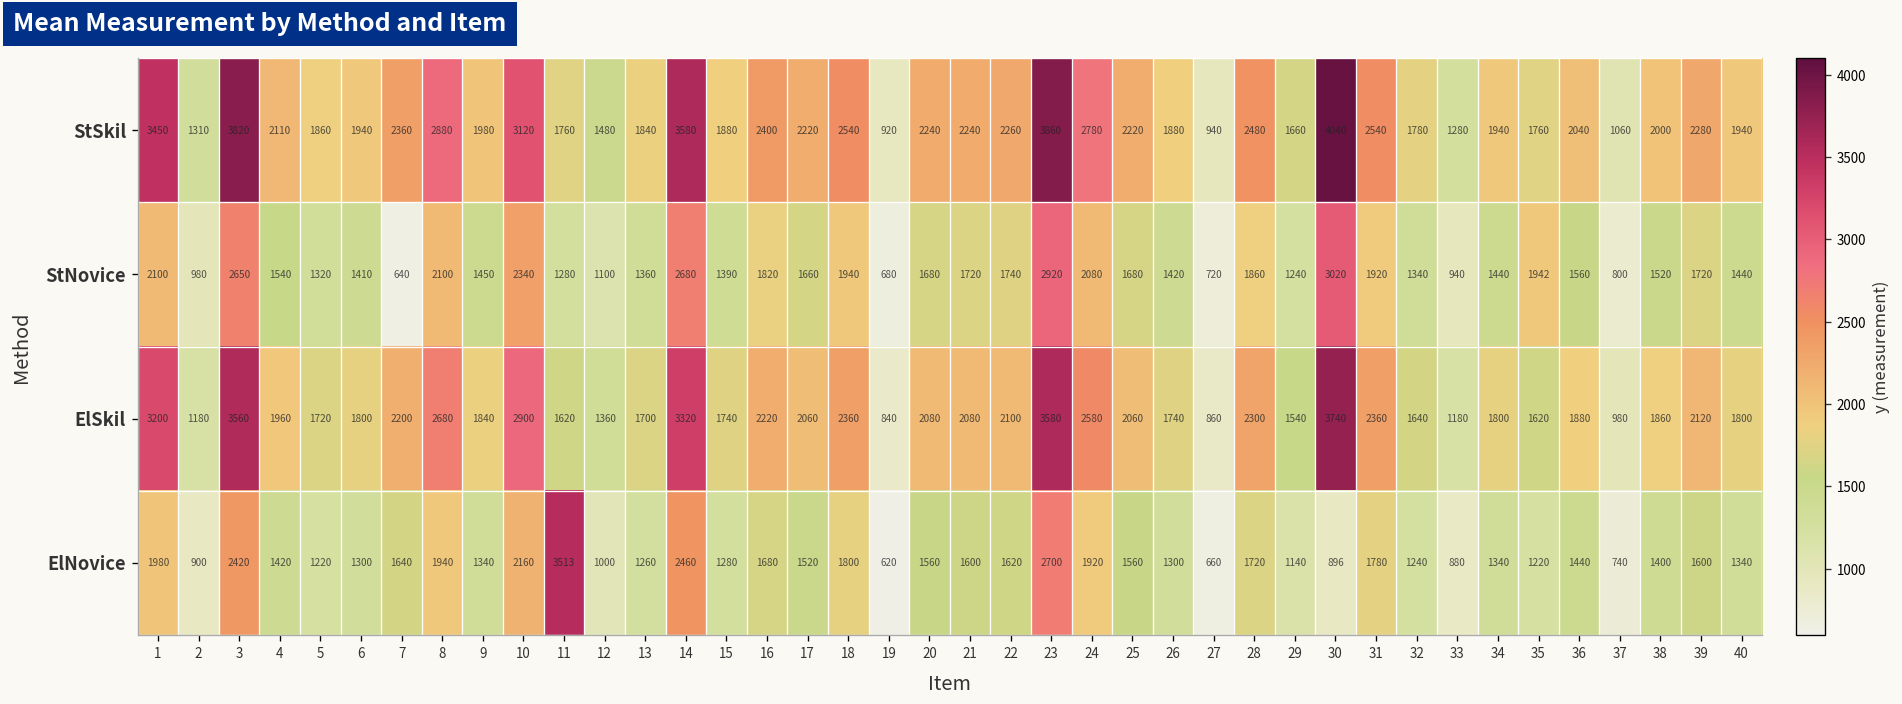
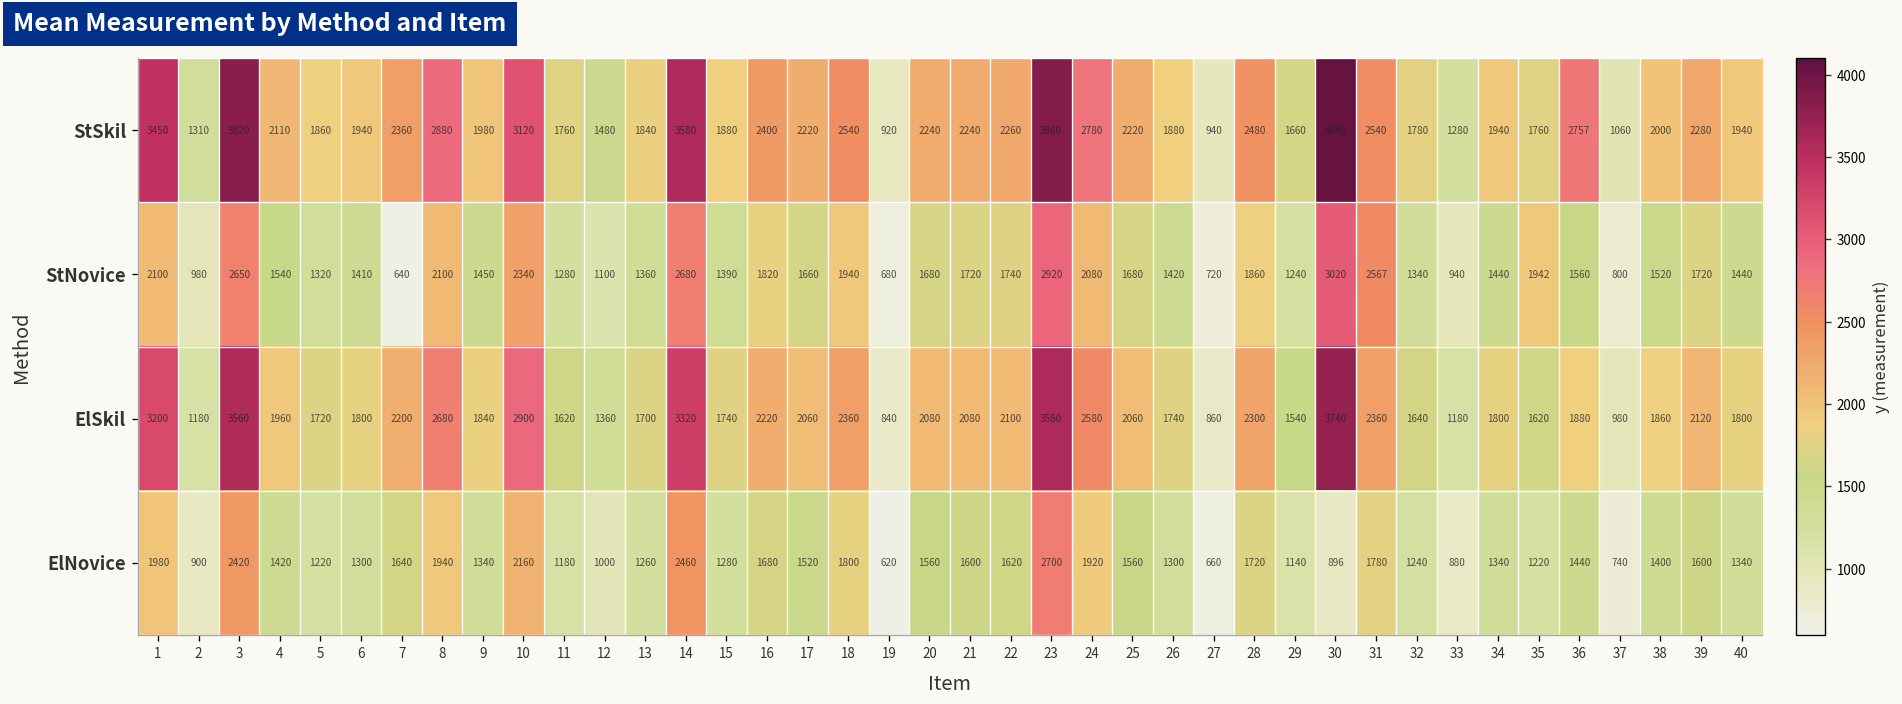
  {
    "StSkil": {
      "1": 3450,
      "2": 1310,
      "3": 3820,
      "4": 2110,
      "5": 1860,
      "6": 1940,
      "7": 2360,
      "8": 2880,
      "9": 1980,
      "10": 3120,
      "11": 1760,
      "12": 1480,
      "13": 1840,
      "14": 3580,
      "15": 1880,
      "16": 2400,
      "17": 2220,
      "18": 2540,
      "19": 920,
      "20": 2240,
      "21": 2240,
      "22": 2260,
      "23": 3860,
      "24": 2780,
      "25": 2220,
      "26": 1880,
      "27": 940,
      "28": 2480,
      "29": 1660,
      "30": 4040,
      "31": 2540,
      "32": 1780,
      "33": 1280,
      "34": 1940,
      "35": 1760,
-     "36": 2040,
+     "36": 2757,
      "37": 1060,
      "38": 2000,
      "39": 2280,
      "40": 1940
    },
    "StNovice": {
      "1": 2100,
      "2": 980,
      "3": 2650,
      "4": 1540,
      "5": 1320,
      "6": 1410,
      "7": 640,
      "8": 2100,
      "9": 1450,
      "10": 2340,
      "11": 1280,
      "12": 1100,
      "13": 1360,
      "14": 2680,
      "15": 1390,
      "16": 1820,
      "17": 1660,
      "18": 1940,
      "19": 680,
      "20": 1680,
      "21": 1720,
      "22": 1740,
      "23": 2920,
      "24": 2080,
      "25": 1680,
      "26": 1420,
      "27": 720,
      "28": 1860,
      "29": 1240,
      "30": 3020,
-     "31": 1920,
+     "31": 2567,
      "32": 1340,
      "33": 940,
      "34": 1440,
      "35": 1942,
      "36": 1560,
      "37": 800,
      "38": 1520,
      "39": 1720,
      "40": 1440
    },
    "ElSkil": {
      "1": 3200,
      "2": 1180,
      "3": 3560,
      "4": 1960,
      "5": 1720,
      "6": 1800,
      "7": 2200,
      "8": 2680,
      "9": 1840,
      "10": 2900,
      "11": 1620,
      "12": 1360,
      "13": 1700,
      "14": 3320,
      "15": 1740,
      "16": 2220,
      "17": 2060,
      "18": 2360,
      "19": 840,
      "20": 2080,
      "21": 2080,
      "22": 2100,
      "23": 3580,
      "24": 2580,
      "25": 2060,
      "26": 1740,
      "27": 860,
      "28": 2300,
      "29": 1540,
      "30": 3740,
      "31": 2360,
      "32": 1640,
      "33": 1180,
      "34": 1800,
      "35": 1620,
      "36": 1880,
      "37": 980,
      "38": 1860,
      "39": 2120,
      "40": 1800
    },
    "ElNovice": {
      "1": 1980,
      "2": 900,
      "3": 2420,
      "4": 1420,
      "5": 1220,
      "6": 1300,
      "7": 1640,
      "8": 1940,
      "9": 1340,
      "10": 2160,
-     "11": 3513,
+     "11": 1180,
      "12": 1000,
      "13": 1260,
      "14": 2460,
      "15": 1280,
      "16": 1680,
      "17": 1520,
      "18": 1800,
      "19": 620,
      "20": 1560,
      "21": 1600,
      "22": 1620,
      "23": 2700,
      "24": 1920,
      "25": 1560,
      "26": 1300,
      "27": 660,
      "28": 1720,
      "29": 1140,
      "30": 896,
      "31": 1780,
      "32": 1240,
      "33": 880,
      "34": 1340,
      "35": 1220,
      "36": 1440,
      "37": 740,
      "38": 1400,
      "39": 1600,
      "40": 1340
    }
  }
